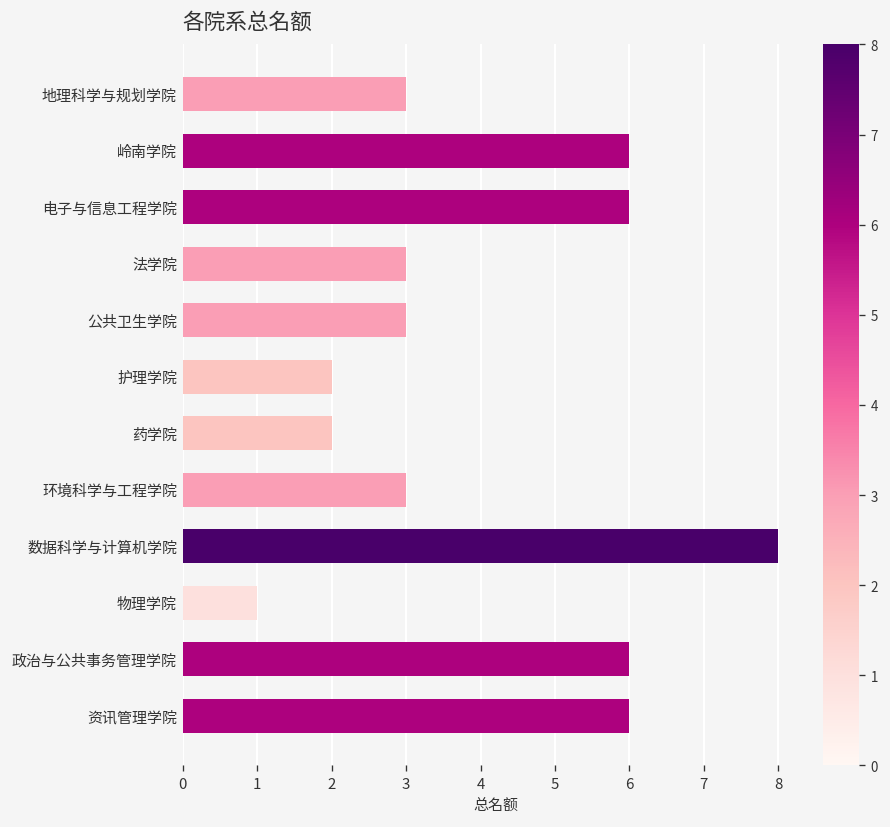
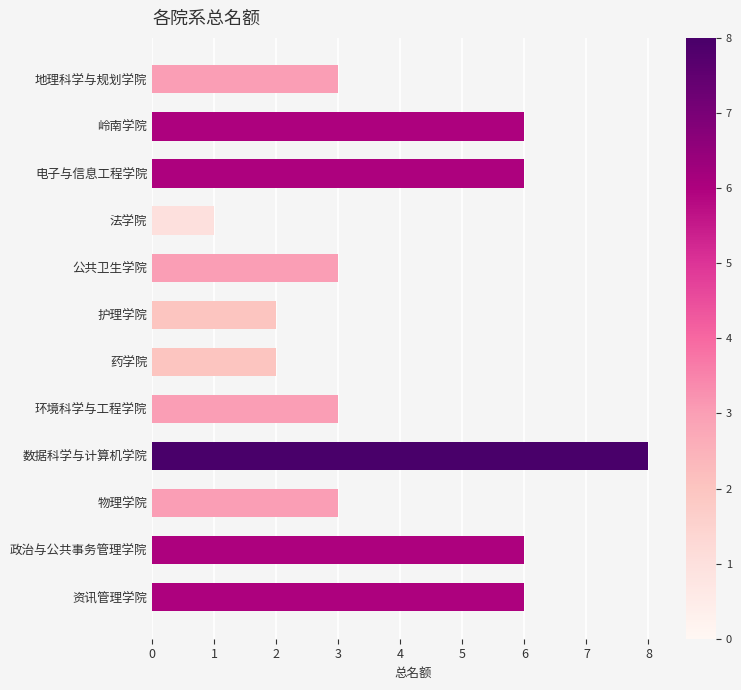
  {
    "地理科学与规划学院": 3,
    "岭南学院": 6,
    "电子与信息工程学院": 6,
-   "法学院": 3,
+   "法学院": 1,
    "公共卫生学院": 3,
    "护理学院": 2,
    "药学院": 2,
    "环境科学与工程学院": 3,
    "数据科学与计算机学院": 8,
-   "物理学院": 1,
+   "物理学院": 3,
    "政治与公共事务管理学院": 6,
    "资讯管理学院": 6
  }
